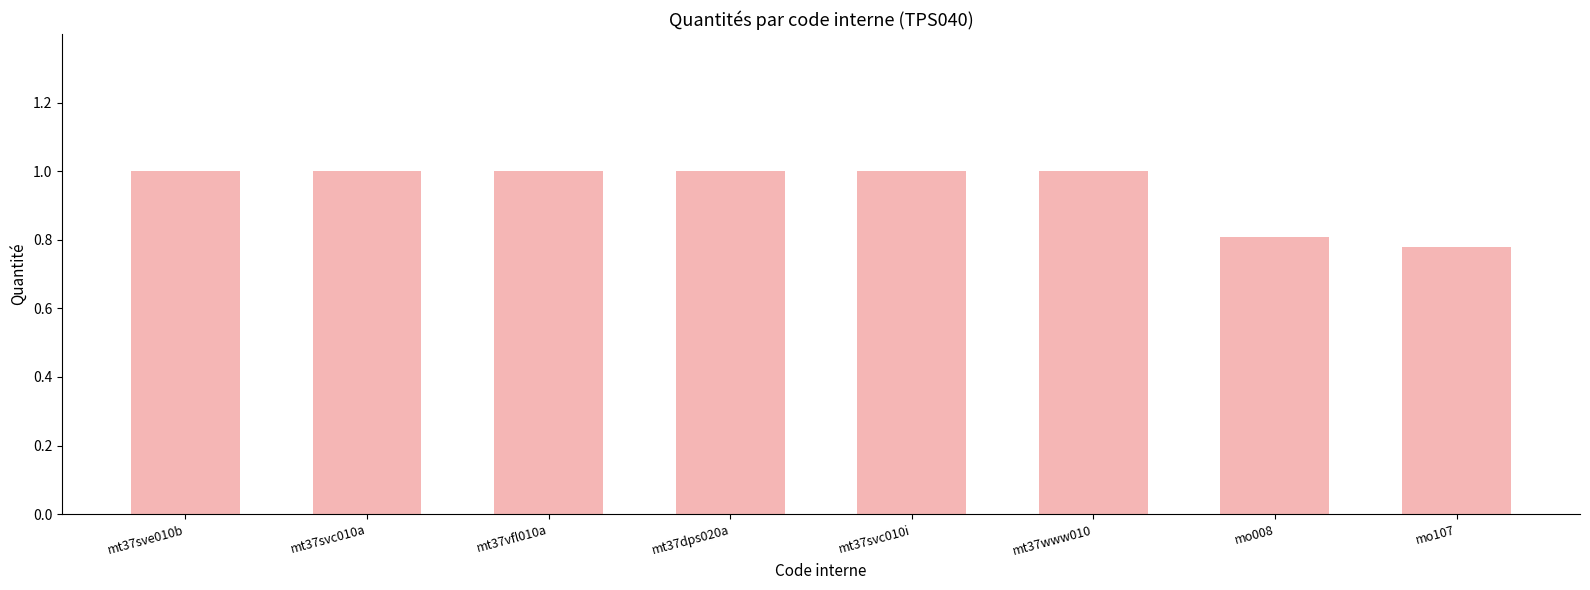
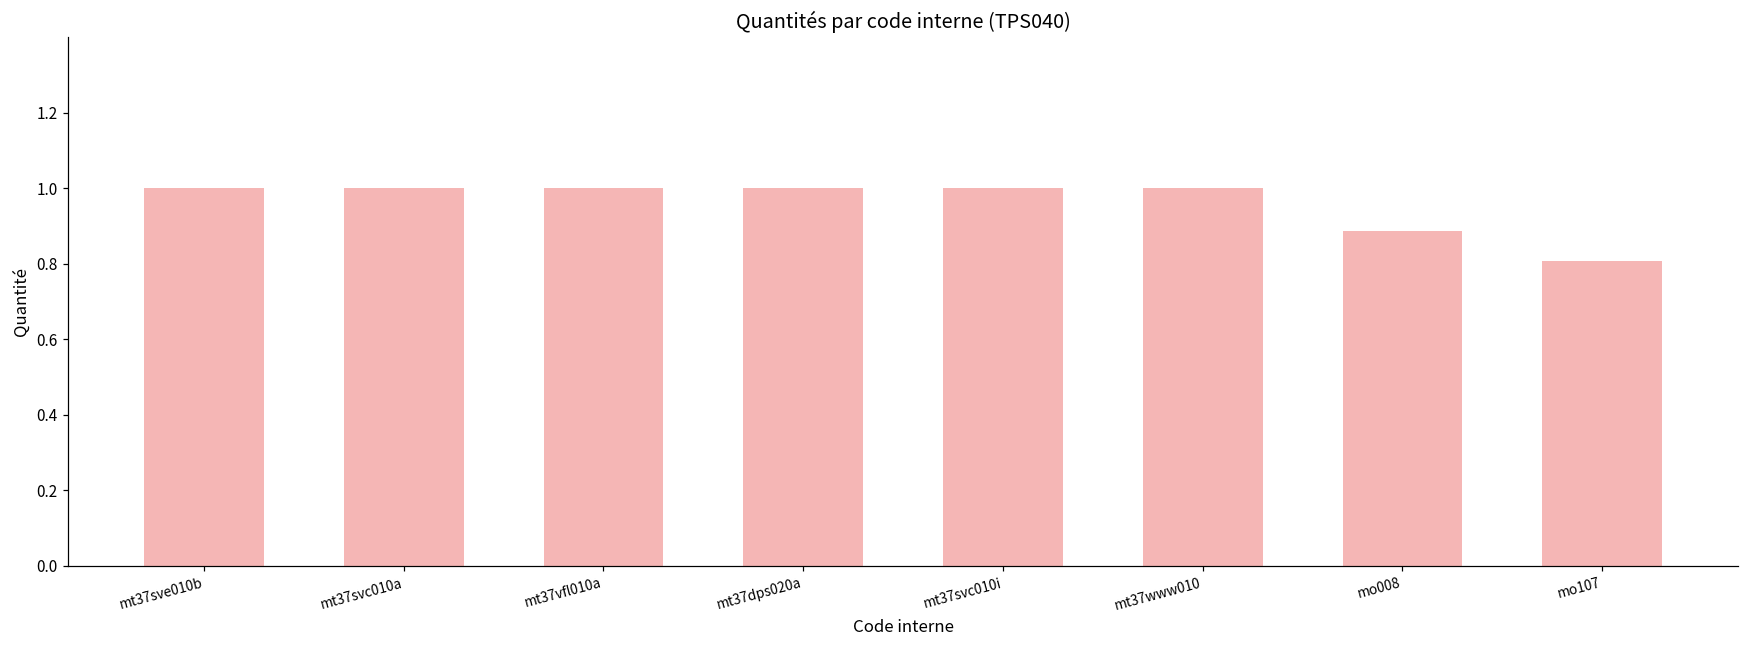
  {
    "mt37sve010b": 1.00,
    "mt37svc010a": 1.00,
    "mt37vfl010a": 1.00,
    "mt37dps020a": 1.00,
    "mt37svc010i": 1.00,
    "mt37www010": 1.00,
-   "mo008": 0.81,
-   "mo107": 0.78
+   "mo008": 0.89,
+   "mo107": 0.81
  }
